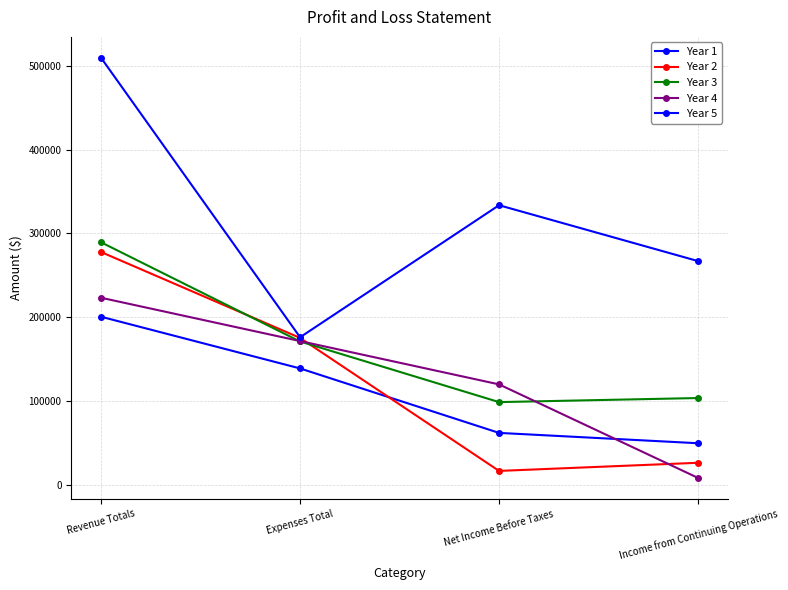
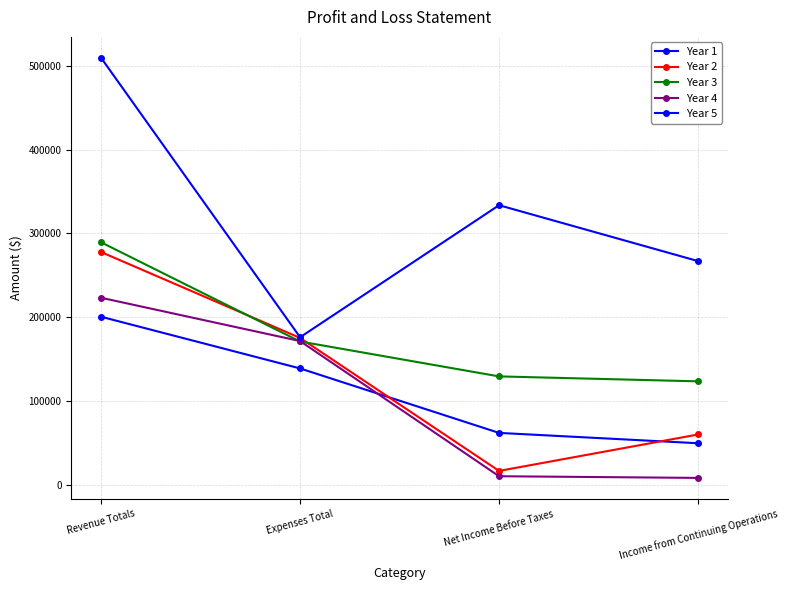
  {
    "Year 2": {
      "Revenue Totals": 280000,
      "Net Income Before Taxes": 20000,
-     "Income from Continuing Operations": 30000
+     "Income from Continuing Operations": 60000
    },
    "Year 3": {
      "Revenue Totals": 290000,
-     "Net Income Before Taxes": 100000,
-     "Income from Continuing Operations": 100000
+     "Net Income Before Taxes": 130000,
+     "Income from Continuing Operations": 120000
    },
    "Year 4": {
      "Revenue Totals": 220000,
-     "Net Income Before Taxes": 120000,
+     "Net Income Before Taxes": 10000,
      "Income from Continuing Operations": 10000
    }
  }
